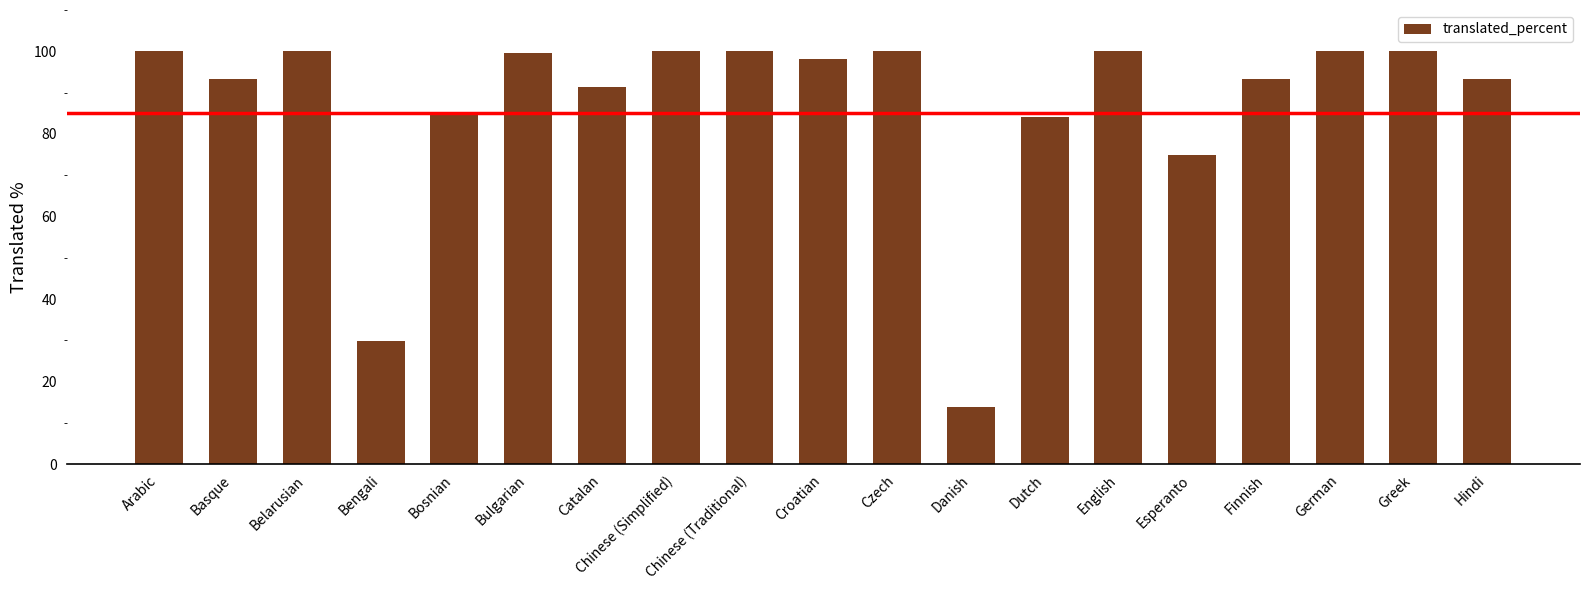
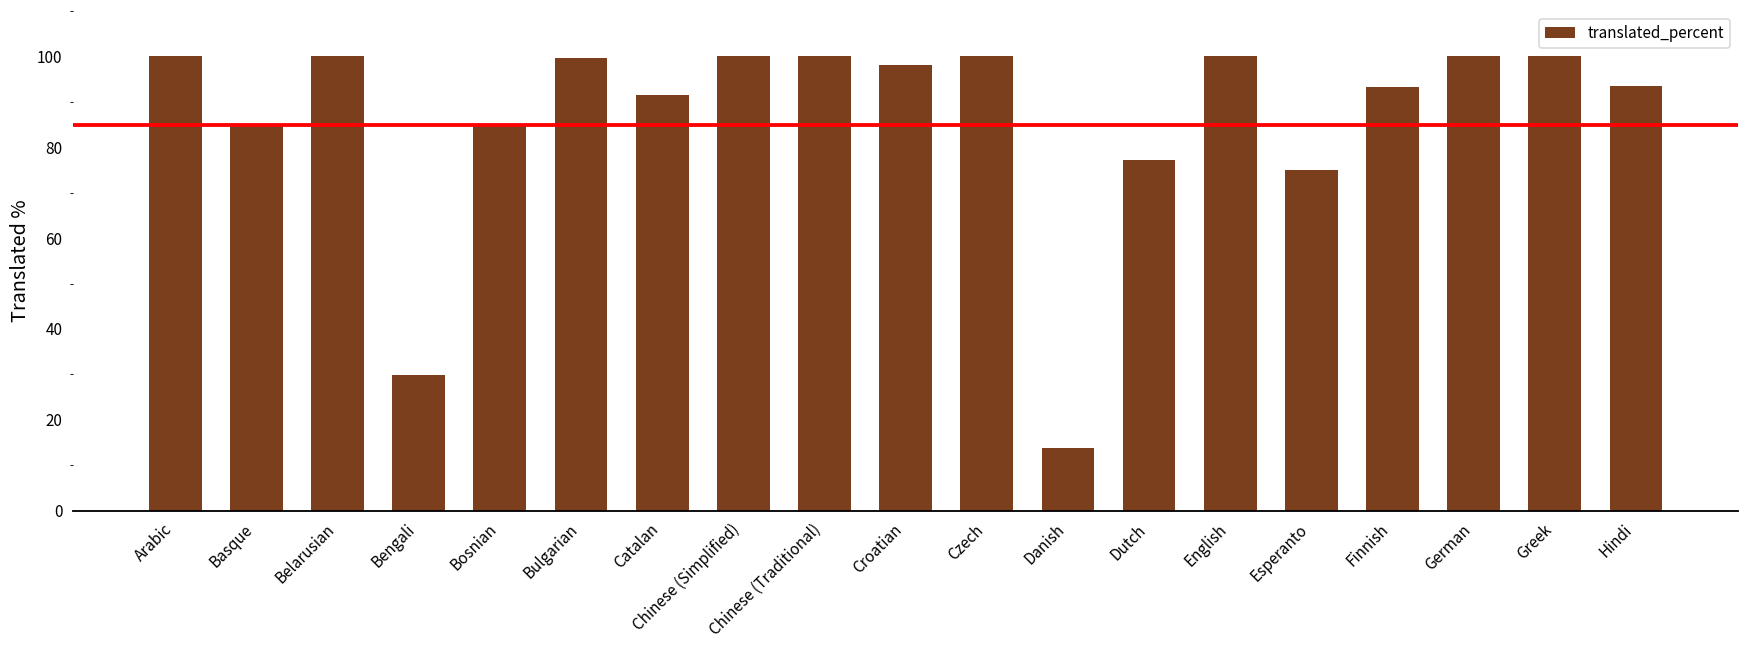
  {
    "Arabic": 100,
-   "Basque": 93,
+   "Basque": 85,
    "Belarusian": 100,
    "Bengali": 30,
    "Bosnian": 85,
    "Bulgarian": 100,
    "Catalan": 91,
    "Chinese (Simplified)": 100,
    "Chinese (Traditional)": 100,
    "Croatian": 98,
    "Czech": 100,
    "Danish": 14,
-   "Dutch": 84,
+   "Dutch": 77,
    "English": 100,
    "Esperanto": 75,
    "Finnish": 93,
    "German": 100,
    "Greek": 100,
    "Hindi": 93
  }
